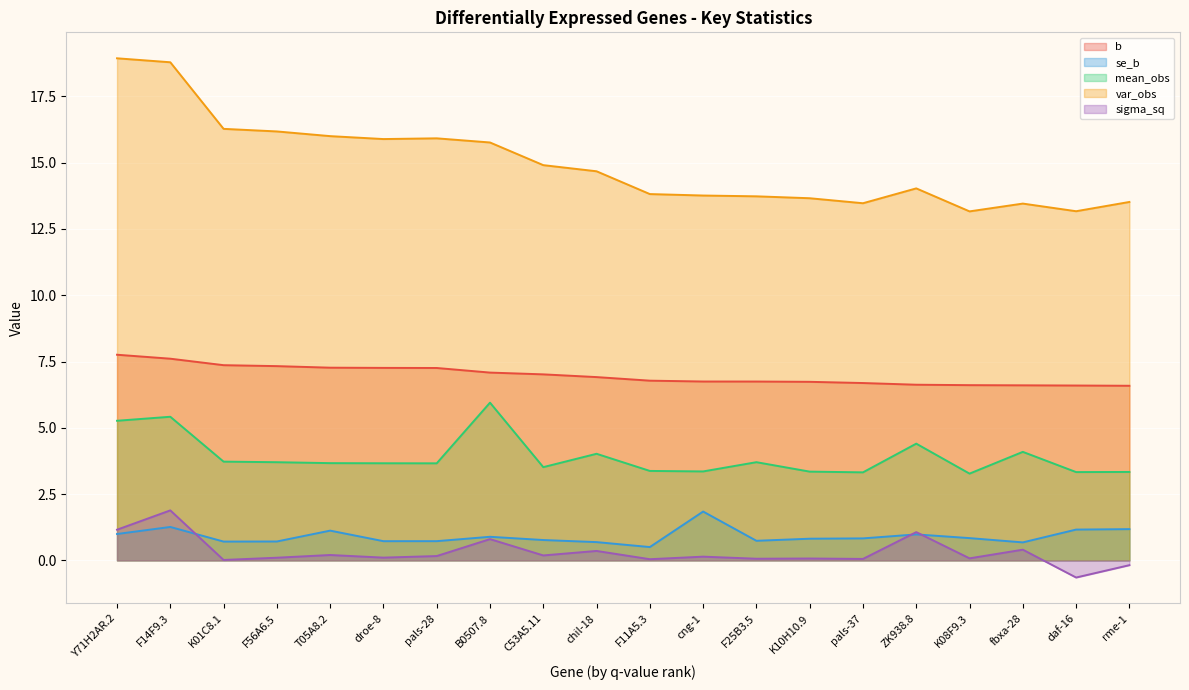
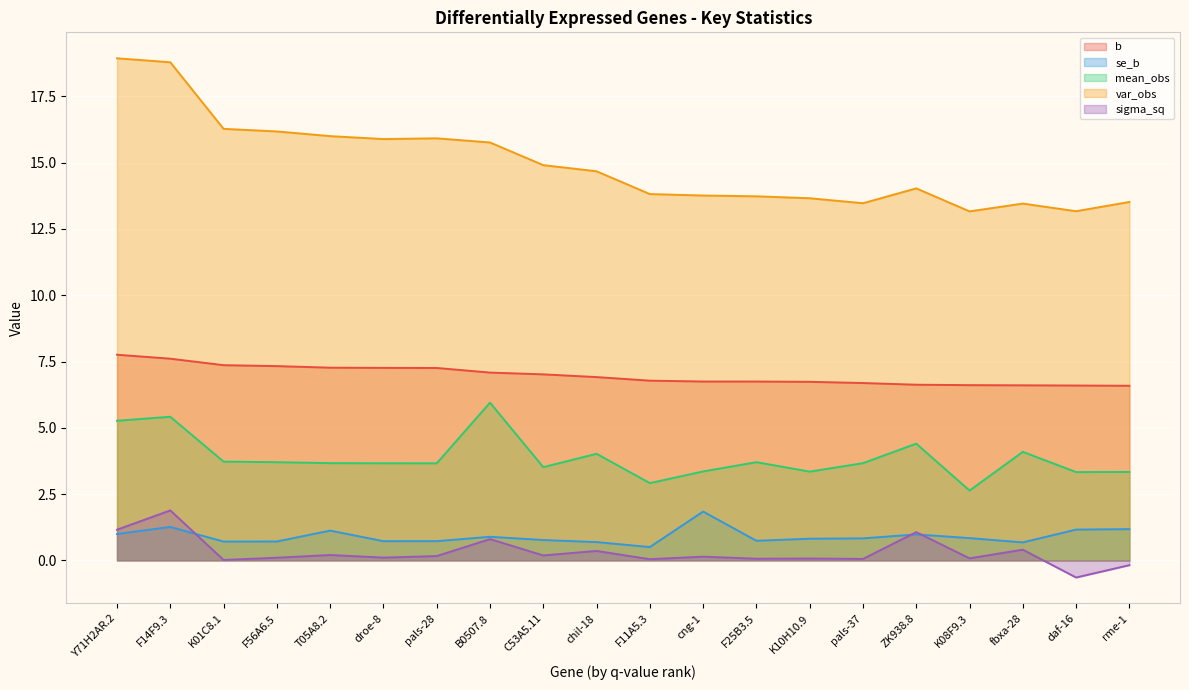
  {
    "se_b": {
      "Y71H2AR.2": 1.0,
      "F14F9.3": 1.3,
      "K01C8.1": 0.7,
      "F56A6.5": 0.7,
      "T05A8.2": 1.1,
      "droe-8": 0.7,
      "pals-28": 0.7,
      "C53A5.11": 0.8,
      "chil-18": 0.7,
      "F11A5.3": 0.5,
      "cng-1": 1.8,
      "F25B3.5": 0.7,
      "K10H10.9": 0.8,
      "pals-37": 0.8,
      "K08F9.3": 0.8,
      "fbxa-28": 0.7,
      "daf-16": 1.2,
      "rme-1": 1.2
    },
    "mean_obs": {
      "Y71H2AR.2": 5.3,
      "F14F9.3": 5.4,
      "K01C8.1": 3.7,
      "F56A6.5": 3.7,
      "T05A8.2": 3.7,
      "droe-8": 3.7,
      "pals-28": 3.7,
      "B0507.8": 5.9,
      "C53A5.11": 3.5,
      "chil-18": 4.0,
-     "F11A5.3": 3.4,
+     "F11A5.3": 2.9,
      "cng-1": 3.4,
      "F25B3.5": 3.7,
      "K10H10.9": 3.3,
-     "pals-37": 3.3,
+     "pals-37": 3.7,
      "ZK938.8": 4.4,
-     "K08F9.3": 3.3,
+     "K08F9.3": 2.6,
      "fbxa-28": 4.1,
      "daf-16": 3.3,
      "rme-1": 3.3
    }
  }
